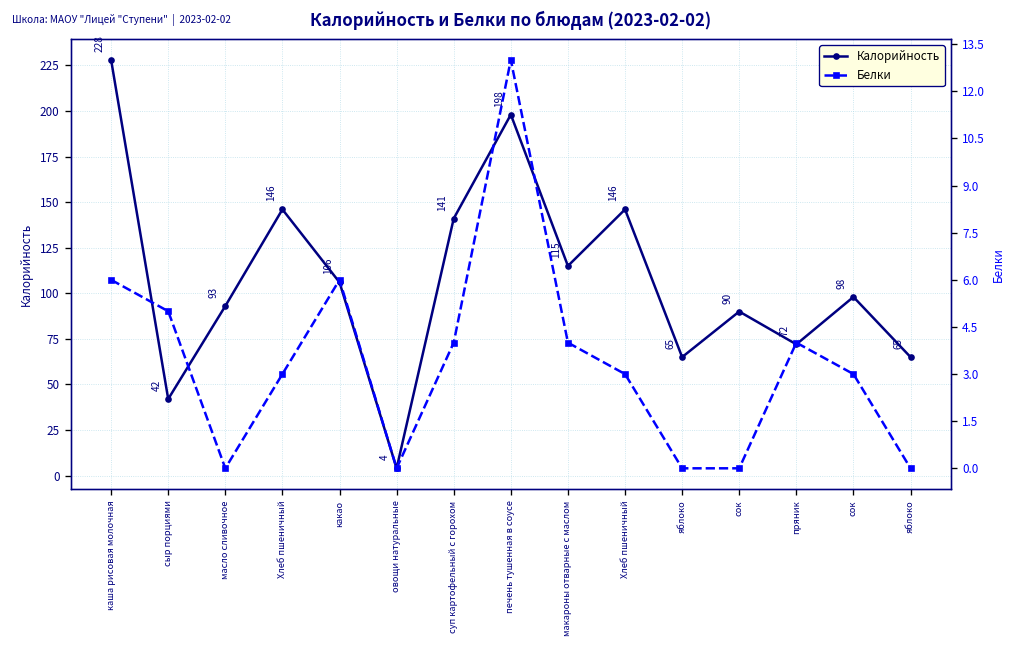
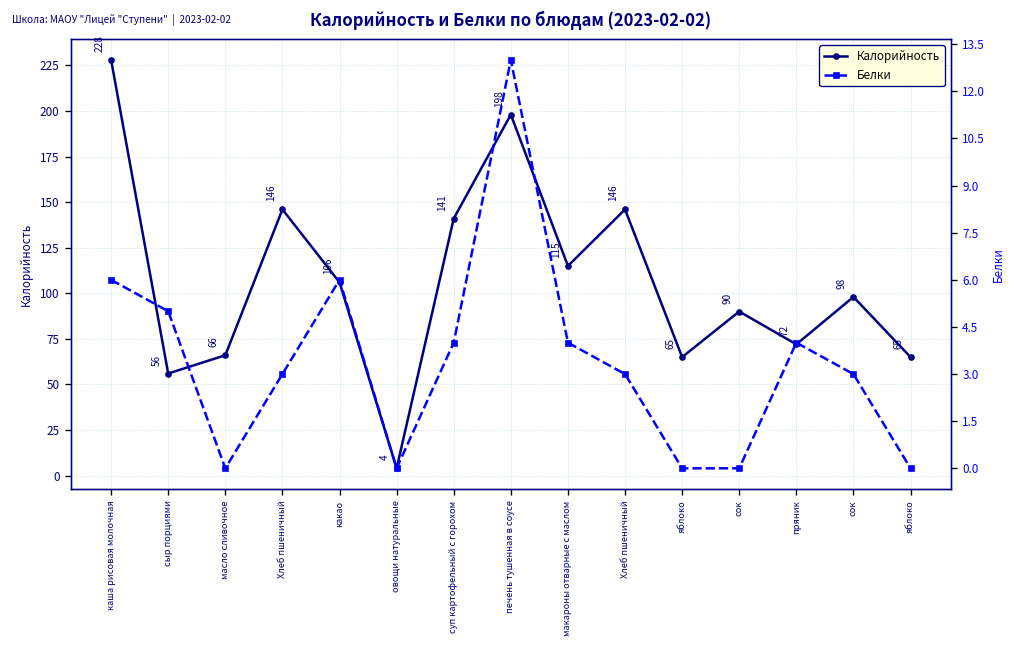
  {
    "Калорийность": {
      "каша рисовая молочная": 228,
-     "сыр порциями": 42,
-     "масло сливочное": 93,
+     "сыр порциями": 56,
+     "масло сливочное": 66,
      "какао": 106,
      "овощи натуральные": 4,
      "суп картофельный с горохом": 141,
      "печень тушенная в соусе": 198,
      "макароны отварные с маслом": 115,
      "пряник": 72
    }
  }
